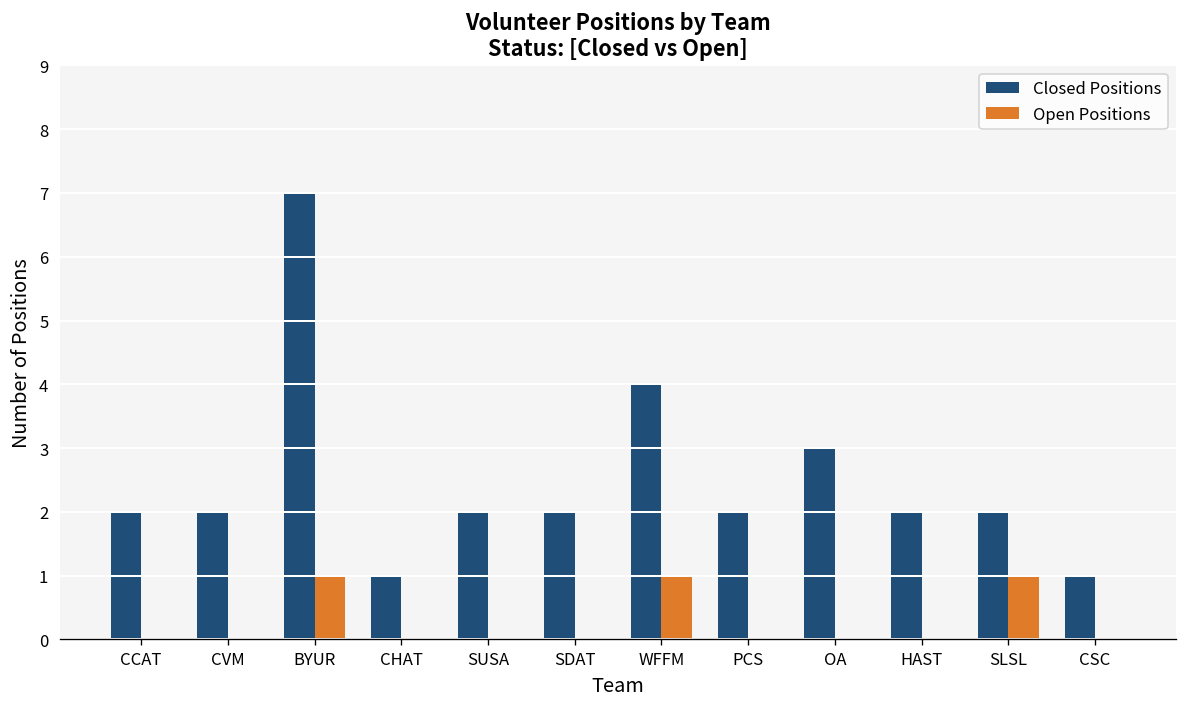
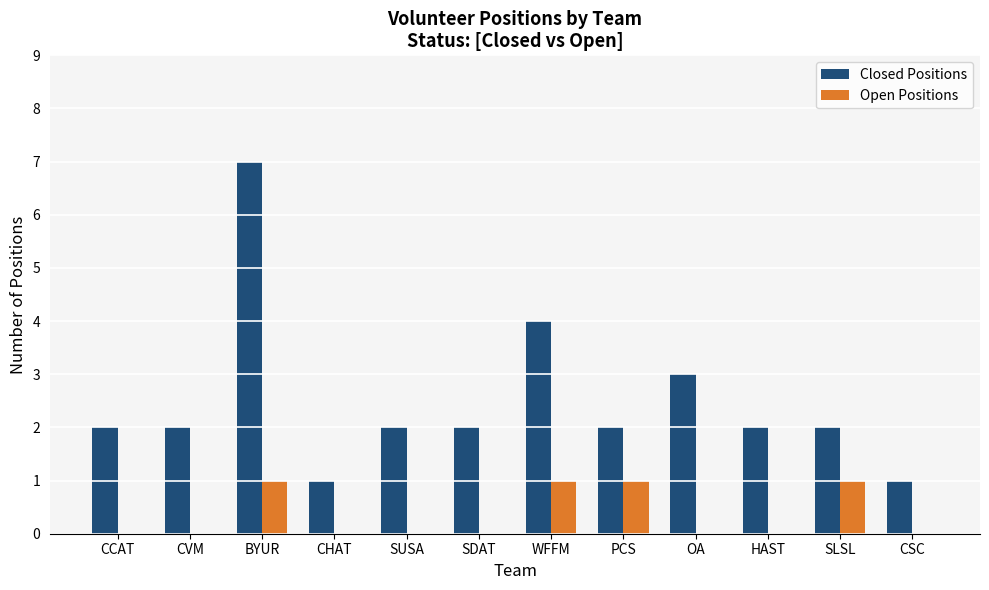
  {
    "Closed Positions": {
      "CCAT": 2,
      "CVM": 2,
      "BYUR": 7,
      "CHAT": 1,
      "SUSA": 2,
      "SDAT": 2,
      "WFFM": 4,
      "PCS": 2,
      "OA": 3,
      "HAST": 2,
      "SLSL": 2,
      "CSC": 1
    },
    "Open Positions": {
      "CCAT": 0,
      "CVM": 0,
      "BYUR": 1,
      "CHAT": 0,
      "SUSA": 0,
      "SDAT": 0,
      "WFFM": 1,
-     "PCS": 0,
+     "PCS": 1,
      "OA": 0,
      "HAST": 0,
      "SLSL": 1,
      "CSC": 0
    }
  }
